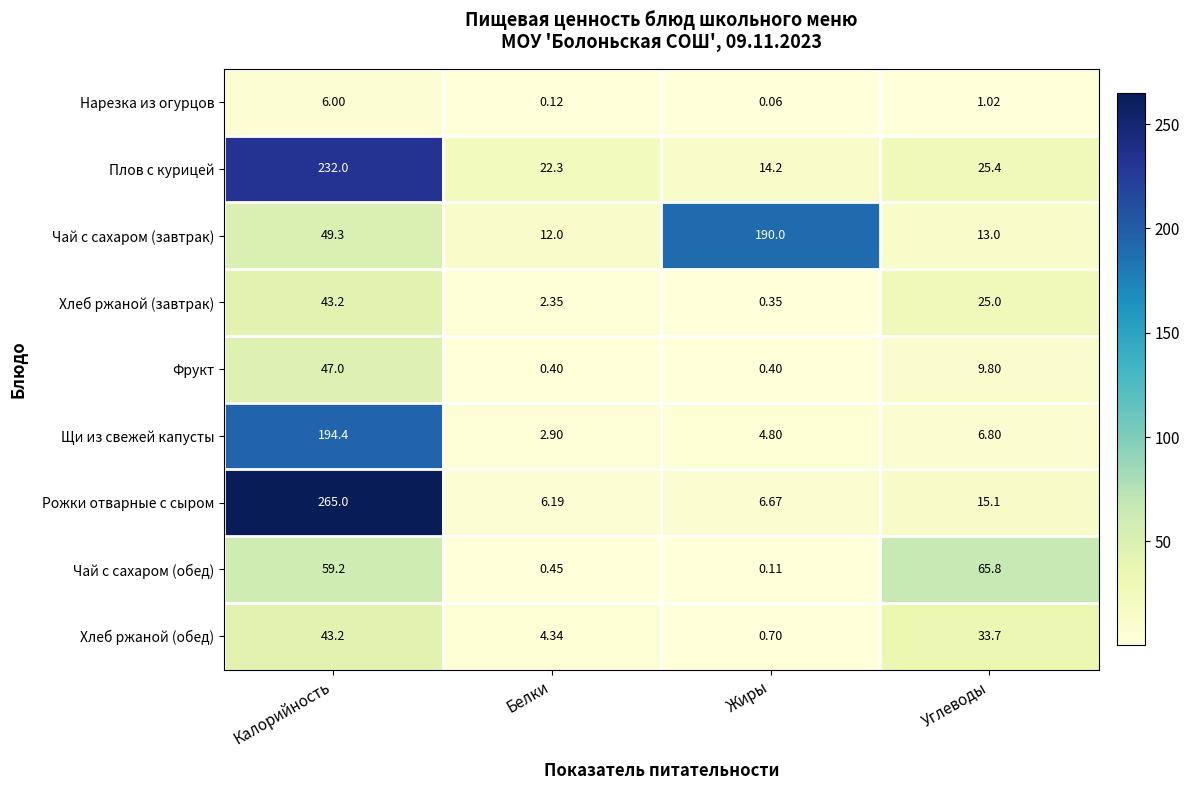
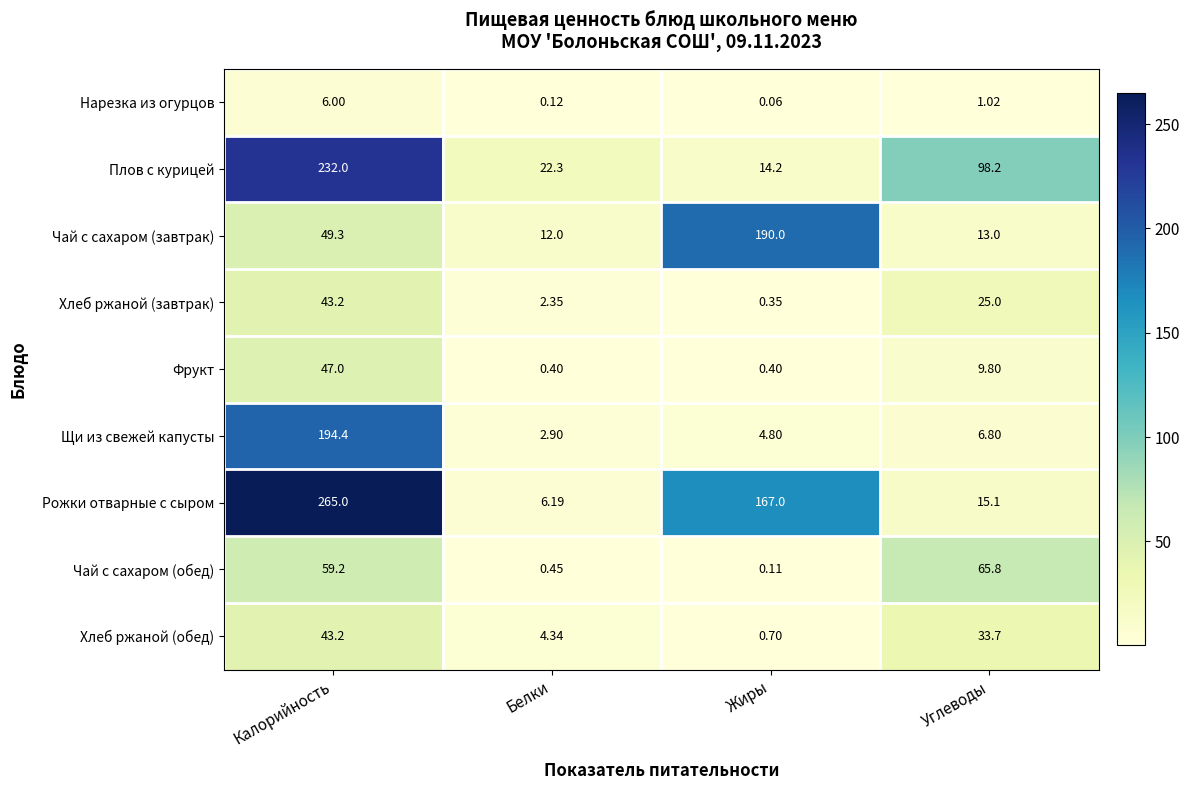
  {
    "Нарезка из огурцов": {
      "Калорийность": 6.00,
      "Белки": 0.12,
      "Жиры": 0.06,
      "Углеводы": 1.02
    },
    "Плов с курицей": {
      "Калорийность": 232.0,
      "Белки": 22.3,
      "Жиры": 14.2,
-     "Углеводы": 25.4
+     "Углеводы": 98.2
    },
    "Чай с сахаром (завтрак)": {
      "Калорийность": 49.3,
      "Белки": 12.0,
      "Жиры": 190.0,
      "Углеводы": 13.0
    },
    "Хлеб ржаной (завтрак)": {
      "Калорийность": 43.2,
      "Белки": 2.35,
      "Жиры": 0.35,
      "Углеводы": 25.0
    },
    "Фрукт": {
      "Калорийность": 47.0,
      "Белки": 0.40,
      "Жиры": 0.40,
      "Углеводы": 9.80
    },
    "Щи из свежей капусты": {
      "Калорийность": 194.4,
      "Белки": 2.90,
      "Жиры": 4.80,
      "Углеводы": 6.80
    },
    "Рожки отварные с сыром": {
      "Калорийность": 265.0,
      "Белки": 6.19,
-     "Жиры": 6.67,
+     "Жиры": 167.0,
      "Углеводы": 15.1
    },
    "Чай с сахаром (обед)": {
      "Калорийность": 59.2,
      "Белки": 0.45,
      "Жиры": 0.11,
      "Углеводы": 65.8
    },
    "Хлеб ржаной (обед)": {
      "Калорийность": 43.2,
      "Белки": 4.34,
      "Жиры": 0.70,
      "Углеводы": 33.7
    }
  }
